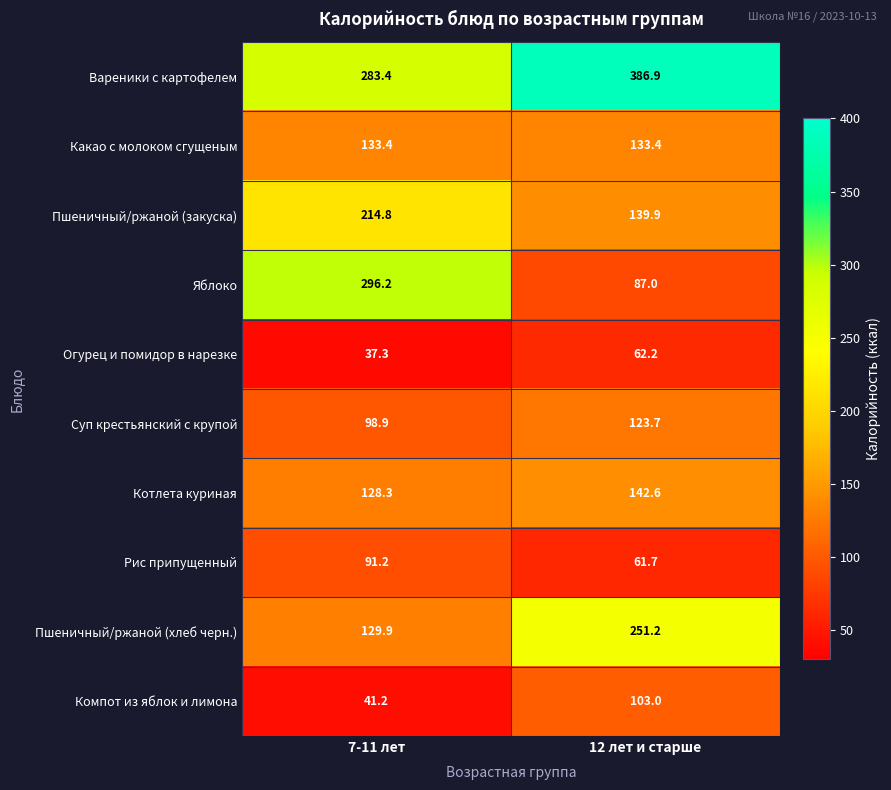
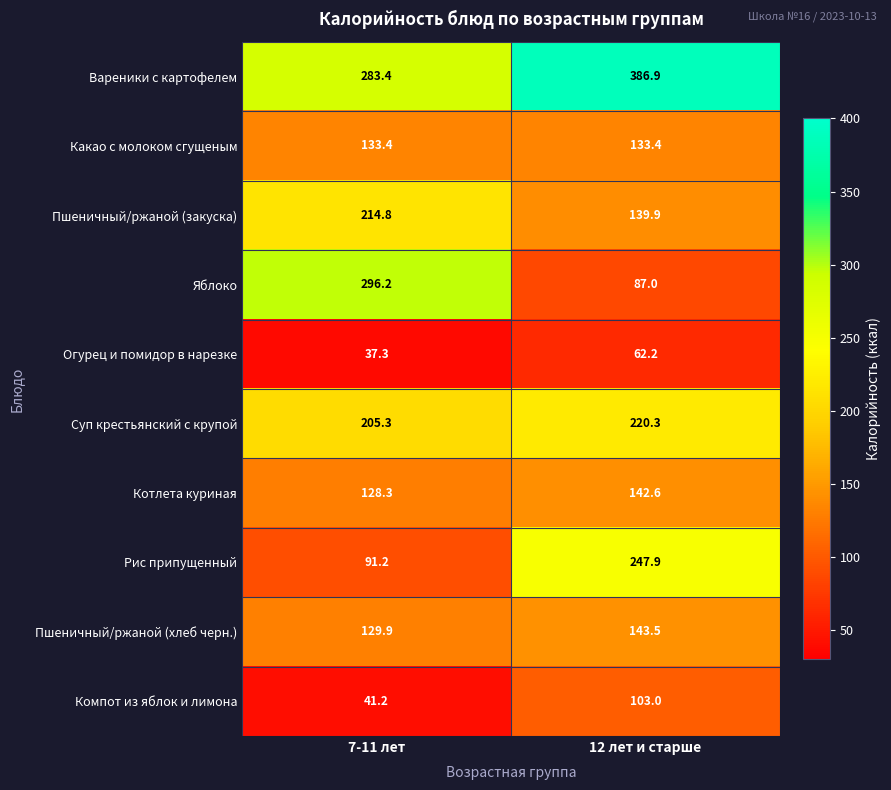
  {
    "Вареники с картофелем": {
      "7-11 лет": 283.4,
      "12 лет и старше": 386.9
    },
    "Какао с молоком сгущеным": {
      "7-11 лет": 133.4,
      "12 лет и старше": 133.4
    },
    "Пшеничный/ржаной (закуска)": {
      "7-11 лет": 214.8,
      "12 лет и старше": 139.9
    },
    "Яблоко": {
      "7-11 лет": 296.2,
      "12 лет и старше": 87.0
    },
    "Огурец и помидор в нарезке": {
      "7-11 лет": 37.3,
      "12 лет и старше": 62.2
    },
    "Суп крестьянский с крупой": {
-     "7-11 лет": 98.9,
-     "12 лет и старше": 123.7
+     "7-11 лет": 205.3,
+     "12 лет и старше": 220.3
    },
    "Котлета куриная": {
      "7-11 лет": 128.3,
      "12 лет и старше": 142.6
    },
    "Рис припущенный": {
      "7-11 лет": 91.2,
-     "12 лет и старше": 61.7
+     "12 лет и старше": 247.9
    },
    "Пшеничный/ржаной (хлеб черн.)": {
      "7-11 лет": 129.9,
-     "12 лет и старше": 251.2
+     "12 лет и старше": 143.5
    },
    "Компот из яблок и лимона": {
      "7-11 лет": 41.2,
      "12 лет и старше": 103.0
    }
  }
